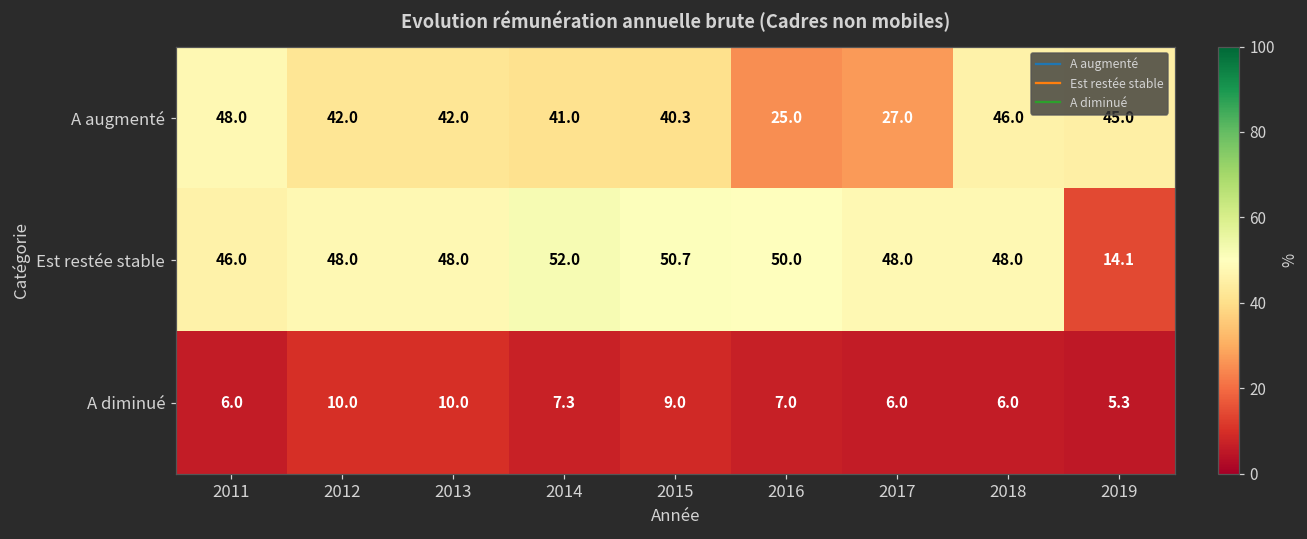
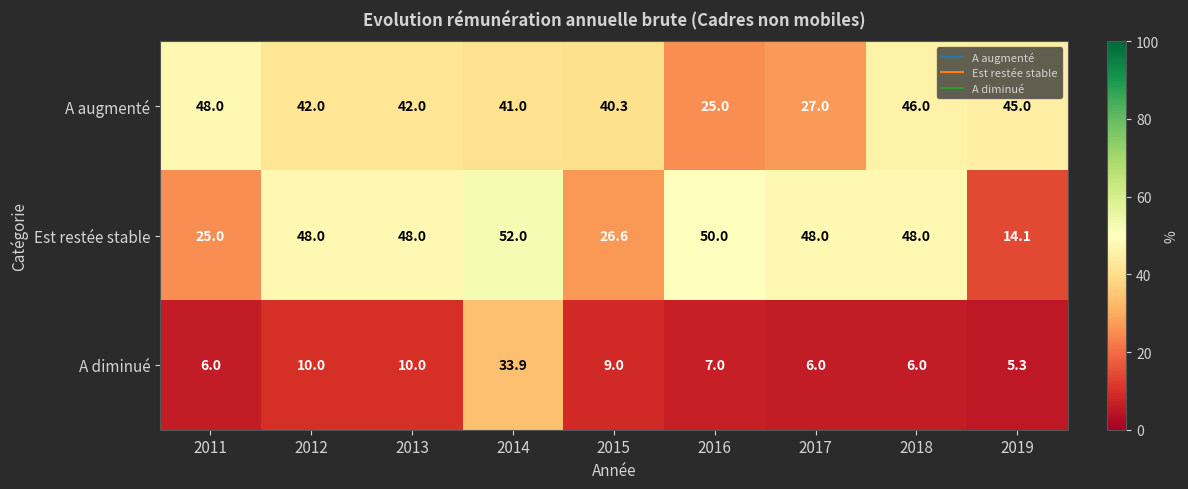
  {
    "A augmenté": {
      "2011": 48.0,
      "2012": 42.0,
      "2013": 42.0,
      "2014": 41.0,
      "2015": 40.3,
      "2016": 25.0,
      "2017": 27.0,
      "2018": 46.0,
      "2019": 45.0
    },
    "Est restée stable": {
-     "2011": 46.0,
+     "2011": 25.0,
      "2012": 48.0,
      "2013": 48.0,
      "2014": 52.0,
-     "2015": 50.7,
+     "2015": 26.6,
      "2016": 50.0,
      "2017": 48.0,
      "2018": 48.0,
      "2019": 14.1
    },
    "A diminué": {
      "2011": 6.0,
      "2012": 10.0,
      "2013": 10.0,
-     "2014": 7.3,
+     "2014": 33.9,
      "2015": 9.0,
      "2016": 7.0,
      "2017": 6.0,
      "2018": 6.0,
      "2019": 5.3
    }
  }
